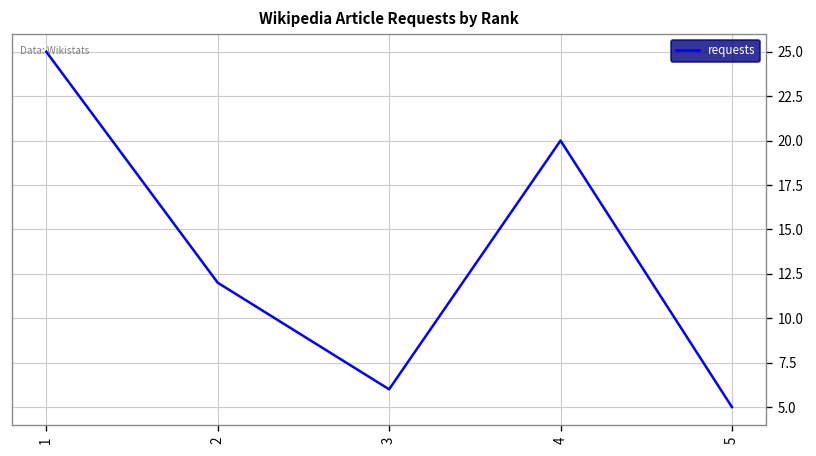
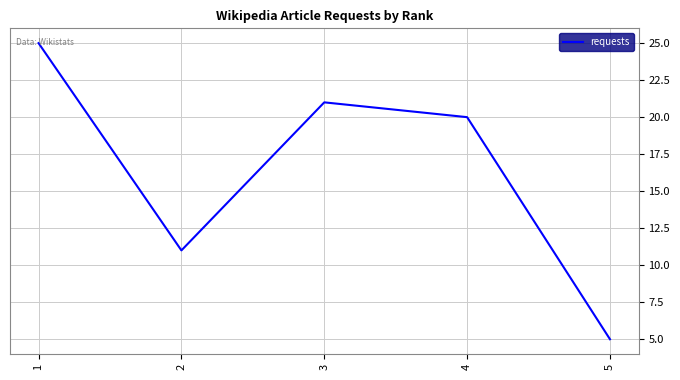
  {
    "1": 25,
-   "2": 12,
-   "3": 6,
+   "2": 11,
+   "3": 21,
    "4": 20,
    "5": 5
  }
